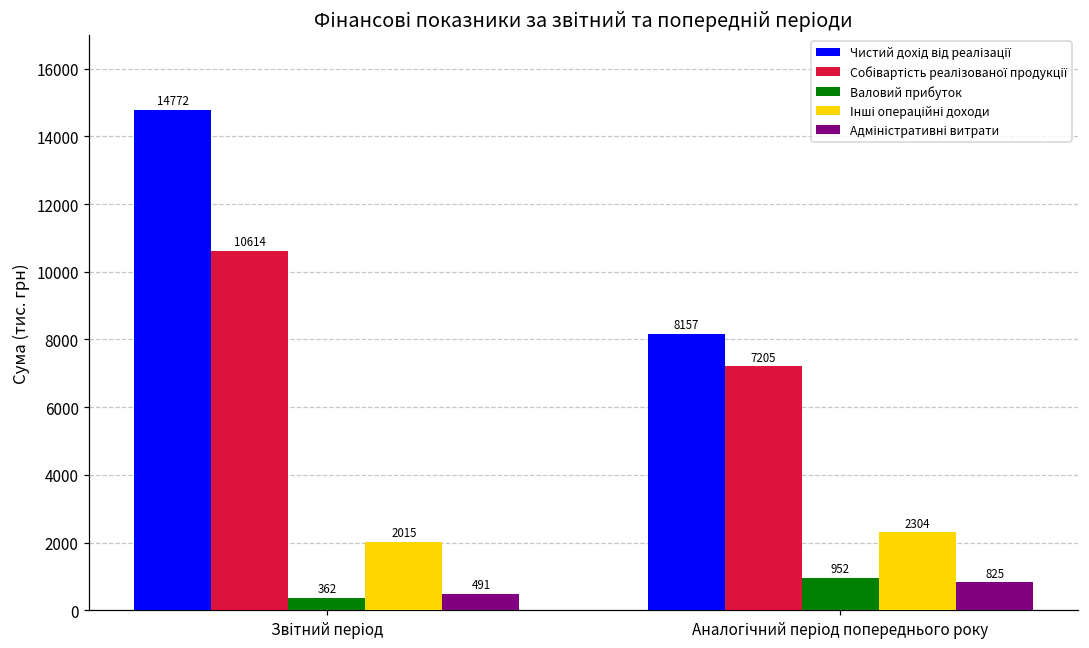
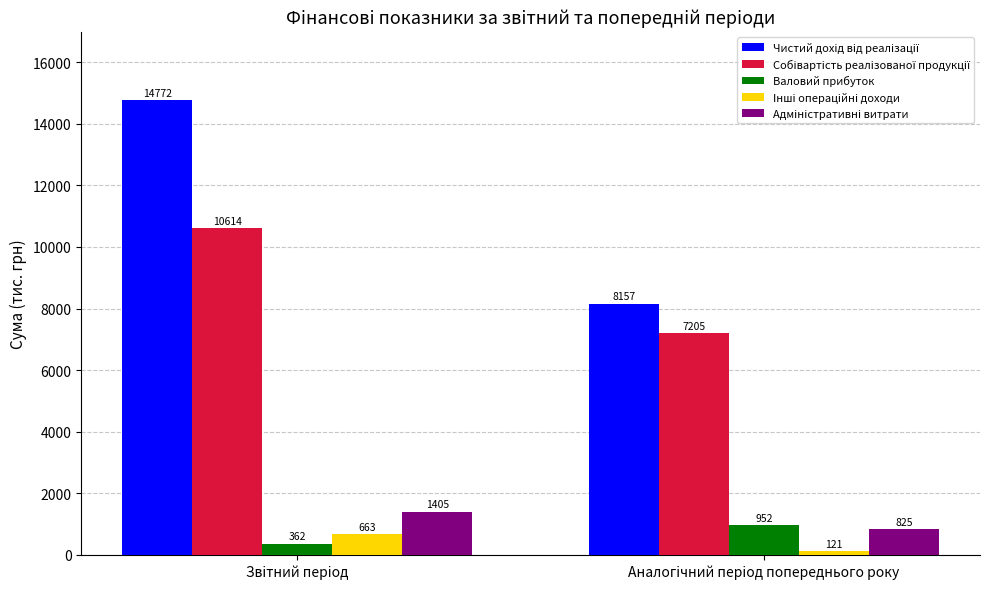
  {
    "Чистий дохід від реалізації": {
      "Звітний період": 14772,
      "Аналогічний період попереднього року": 8157
    },
    "Собівартість реалізованої продукції": {
      "Звітний період": 10614,
      "Аналогічний період попереднього року": 7205
    },
    "Валовий прибуток": {
      "Звітний період": 362,
      "Аналогічний період попереднього року": 952
    },
    "Інші операційні доходи": {
-     "Звітний період": 2015,
-     "Аналогічний період попереднього року": 2304
+     "Звітний період": 663,
+     "Аналогічний період попереднього року": 121
    },
    "Адміністративні витрати": {
-     "Звітний період": 491,
+     "Звітний період": 1405,
      "Аналогічний період попереднього року": 825
    }
  }
